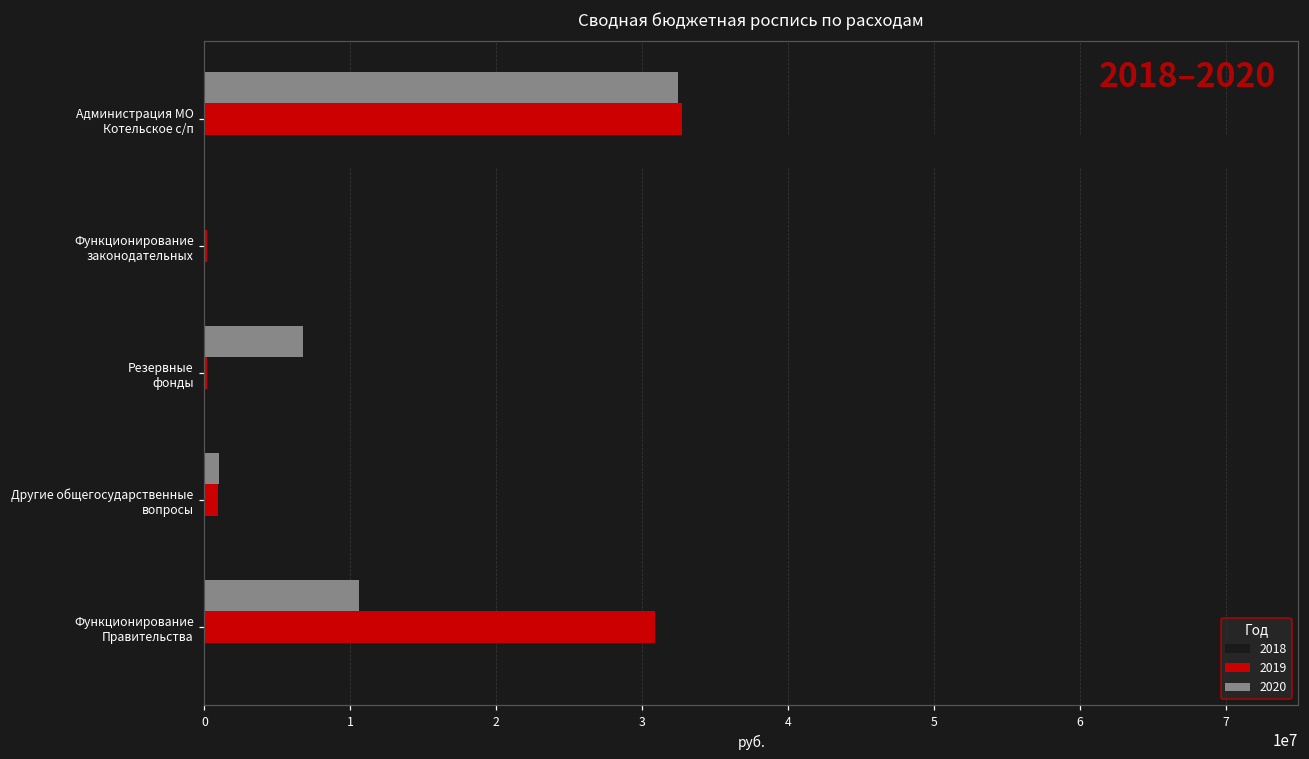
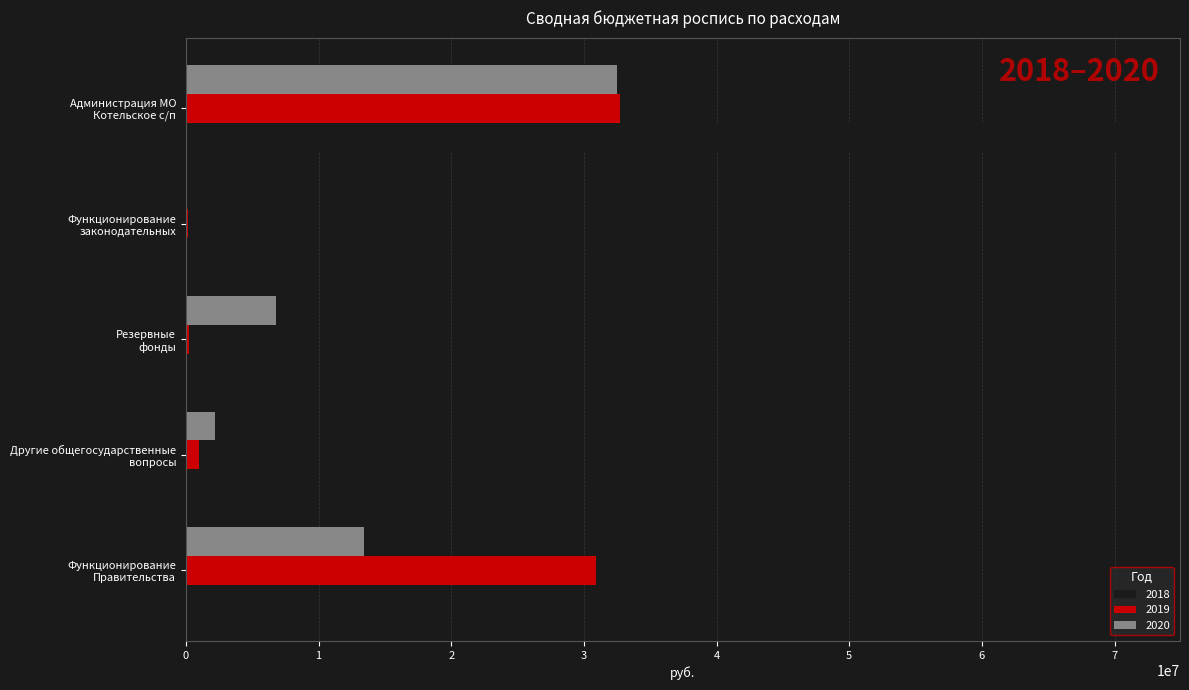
  {
    "2018": {
      "Администрация МО Котельское с/п": 71400000,
      "Другие общегосударственные вопросы": 1200000,
      "Функционирование Правительства": 9900000
    },
    "2019": {
      "Администрация МО Котельское с/п": 32800000,
      "Резервные фонды": 200000,
      "Другие общегосударственные вопросы": 1000000,
      "Функционирование Правительства": 30900000
    },
    "2020": {
      "Администрация МО Котельское с/п": 32500000,
      "Функционирование законодательных": 0,
      "Резервные фонды": 6800000,
-     "Другие общегосударственные вопросы": 1000000,
-     "Функционирование Правительства": 10600000
+     "Другие общегосударственные вопросы": 2200000,
+     "Функционирование Правительства": 13400000
    }
  }
